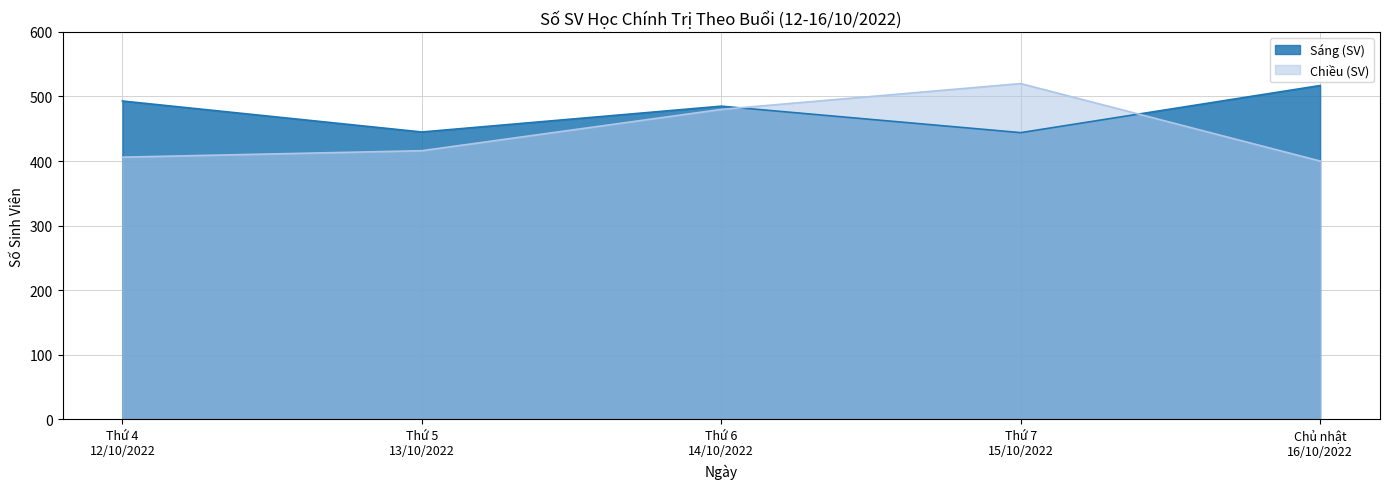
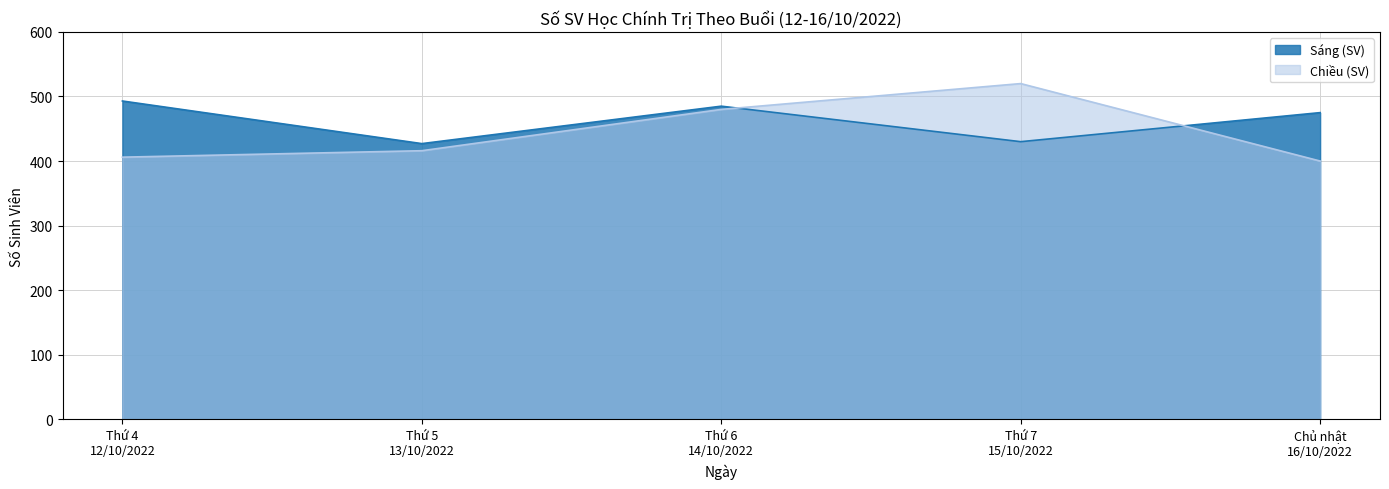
  {
    "Sáng (SV)": {
      "Thứ 4 12/10/2022": 490,
-     "Thứ 5 13/10/2022": 450,
+     "Thứ 5 13/10/2022": 430,
      "Thứ 6 14/10/2022": 490,
-     "Thứ 7 15/10/2022": 440,
-     "Chủ nhật 16/10/2022": 520
+     "Thứ 7 15/10/2022": 430,
+     "Chủ nhật 16/10/2022": 480
    },
    "Chiều (SV)": {
      "Thứ 4 12/10/2022": 410,
      "Thứ 5 13/10/2022": 420,
      "Thứ 6 14/10/2022": 480,
      "Thứ 7 15/10/2022": 520,
      "Chủ nhật 16/10/2022": 400
    }
  }
